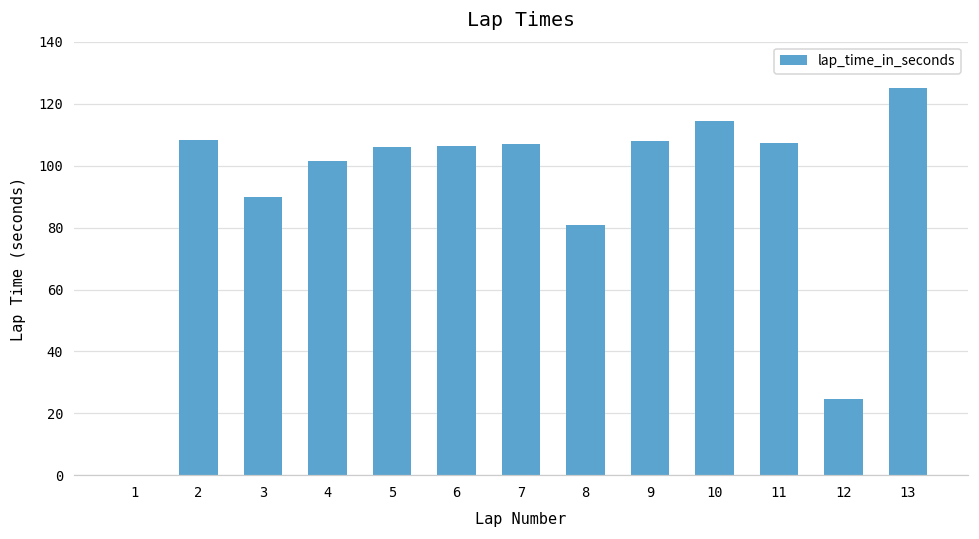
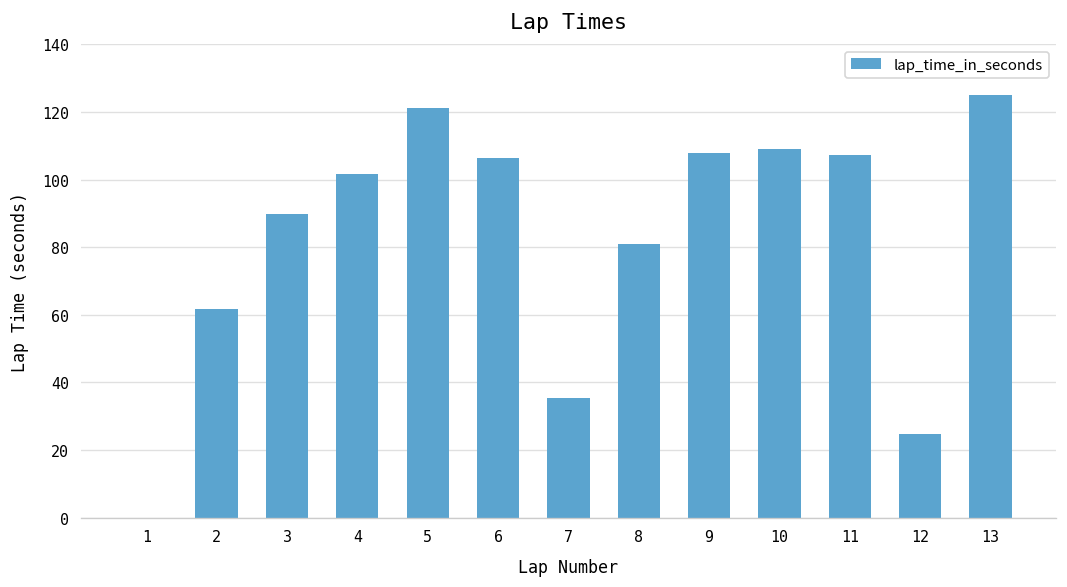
  {
    "1": 0,
-   "2": 108,
+   "2": 62,
    "3": 90,
    "4": 102,
-   "5": 106,
+   "5": 121,
    "6": 106,
-   "7": 107,
+   "7": 35,
    "8": 81,
    "9": 108,
-   "10": 114,
+   "10": 109,
    "11": 107,
    "12": 25,
    "13": 125
  }
